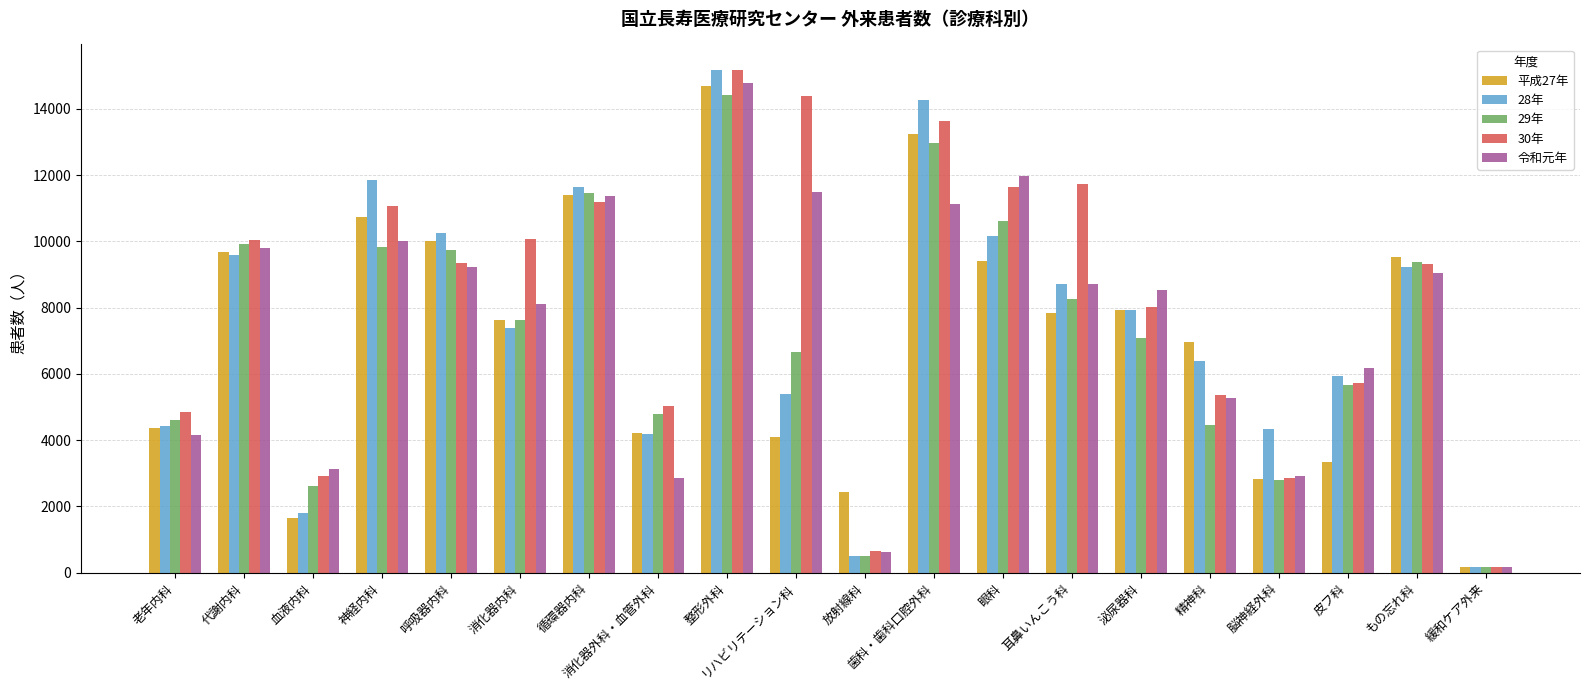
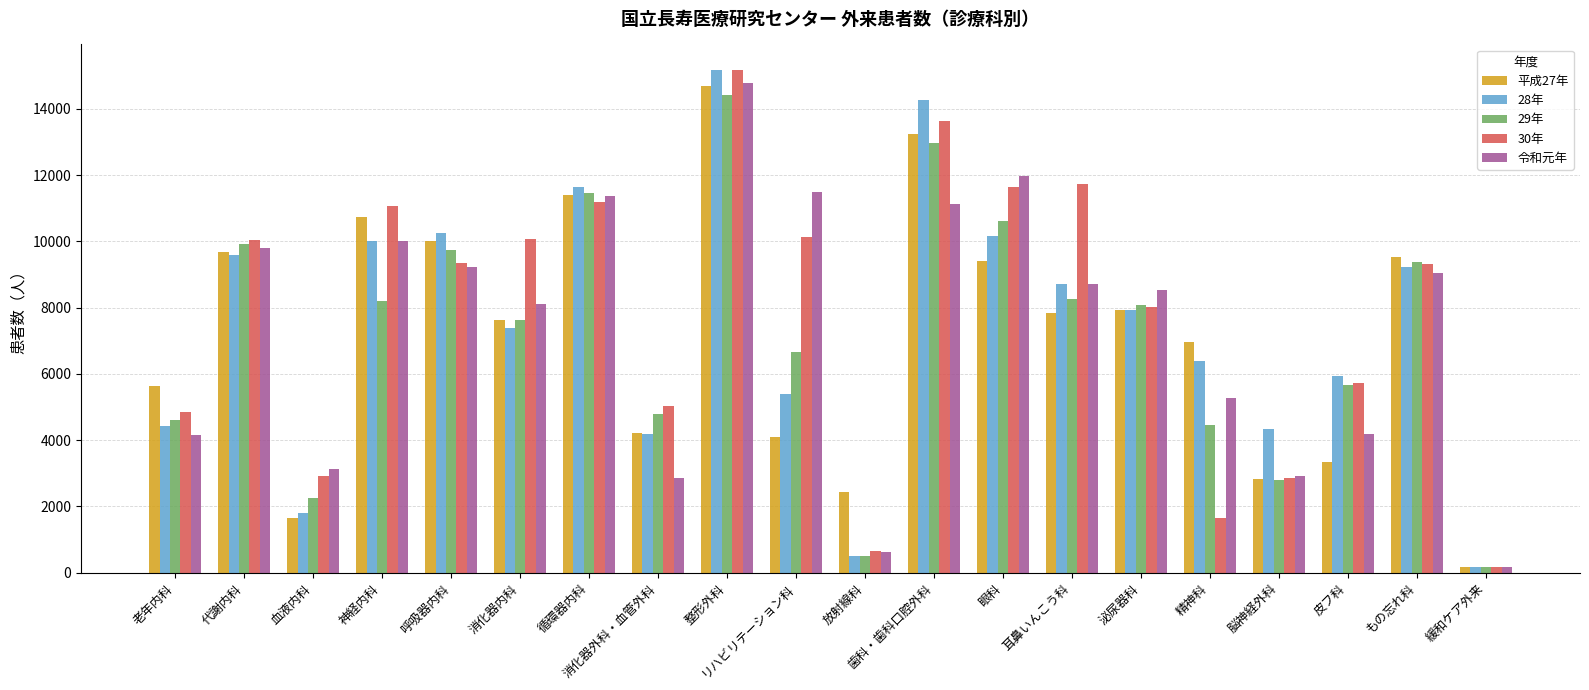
  {
    "平成27年": {
-     "老年内科": 4400,
+     "老年内科": 5600,
      "代謝内科": 9700,
      "血液内科": 1700,
      "神経内科": 10700,
      "呼吸器内科": 10000,
      "消化器内科": 7600,
      "循環器内科": 11400,
      "消化器外科・血管外科": 4200,
      "整形外科": 14700,
      "リハビリテーション科": 4100,
      "放射線科": 2400,
      "歯科・歯科口腔外科": 13200,
      "眼科": 9400,
      "耳鼻いんこう科": 7800,
      "泌尿器科": 7900,
      "精神科": 7000,
      "脳神経外科": 2800,
      "皮フ科": 3300,
      "もの忘れ科": 9500,
      "緩和ケア外来": 200
    },
    "28年": {
      "老年内科": 4400,
      "代謝内科": 9600,
      "血液内科": 1800,
-     "神経内科": 11900,
+     "神経内科": 10000,
      "呼吸器内科": 10300,
      "消化器内科": 7400,
      "循環器内科": 11700,
      "消化器外科・血管外科": 4200,
      "整形外科": 15200,
      "リハビリテーション科": 5400,
      "放射線科": 500,
      "歯科・歯科口腔外科": 14300,
      "眼科": 10200,
      "耳鼻いんこう科": 8700,
      "泌尿器科": 7900,
      "精神科": 6400,
      "脳神経外科": 4300,
      "皮フ科": 5900,
      "もの忘れ科": 9200,
      "緩和ケア外来": 200
    },
    "29年": {
      "老年内科": 4600,
      "代謝内科": 9900,
-     "血液内科": 2600,
-     "神経内科": 9800,
+     "血液内科": 2300,
+     "神経内科": 8200,
      "呼吸器内科": 9700,
      "消化器内科": 7600,
      "循環器内科": 11500,
      "消化器外科・血管外科": 4800,
      "整形外科": 14400,
      "リハビリテーション科": 6700,
      "放射線科": 500,
      "歯科・歯科口腔外科": 13000,
      "眼科": 10600,
      "耳鼻いんこう科": 8300,
-     "泌尿器科": 7100,
+     "泌尿器科": 8100,
      "精神科": 4500,
      "脳神経外科": 2800,
      "皮フ科": 5700,
      "もの忘れ科": 9400,
      "緩和ケア外来": 200
    },
    "30年": {
      "老年内科": 4800,
      "代謝内科": 10000,
      "血液内科": 2900,
      "神経内科": 11100,
      "呼吸器内科": 9300,
      "消化器内科": 10100,
      "循環器内科": 11200,
      "消化器外科・血管外科": 5000,
      "整形外科": 15200,
-     "リハビリテーション科": 14400,
+     "リハビリテーション科": 10100,
      "放射線科": 700,
      "歯科・歯科口腔外科": 13600,
      "眼科": 11600,
      "耳鼻いんこう科": 11700,
      "泌尿器科": 8000,
-     "精神科": 5400,
+     "精神科": 1600,
      "脳神経外科": 2800,
      "皮フ科": 5700,
      "もの忘れ科": 9300,
      "緩和ケア外来": 200
    },
    "令和元年": {
      "老年内科": 4200,
      "代謝内科": 9800,
      "血液内科": 3100,
      "神経内科": 10000,
      "呼吸器内科": 9200,
      "消化器内科": 8100,
      "循環器内科": 11400,
      "消化器外科・血管外科": 2800,
      "整形外科": 14800,
      "リハビリテーション科": 11500,
      "放射線科": 600,
      "歯科・歯科口腔外科": 11100,
      "眼科": 12000,
      "耳鼻いんこう科": 8700,
      "泌尿器科": 8500,
      "精神科": 5300,
      "脳神経外科": 2900,
-     "皮フ科": 6200,
+     "皮フ科": 4200,
      "もの忘れ科": 9000,
      "緩和ケア外来": 200
    }
  }
